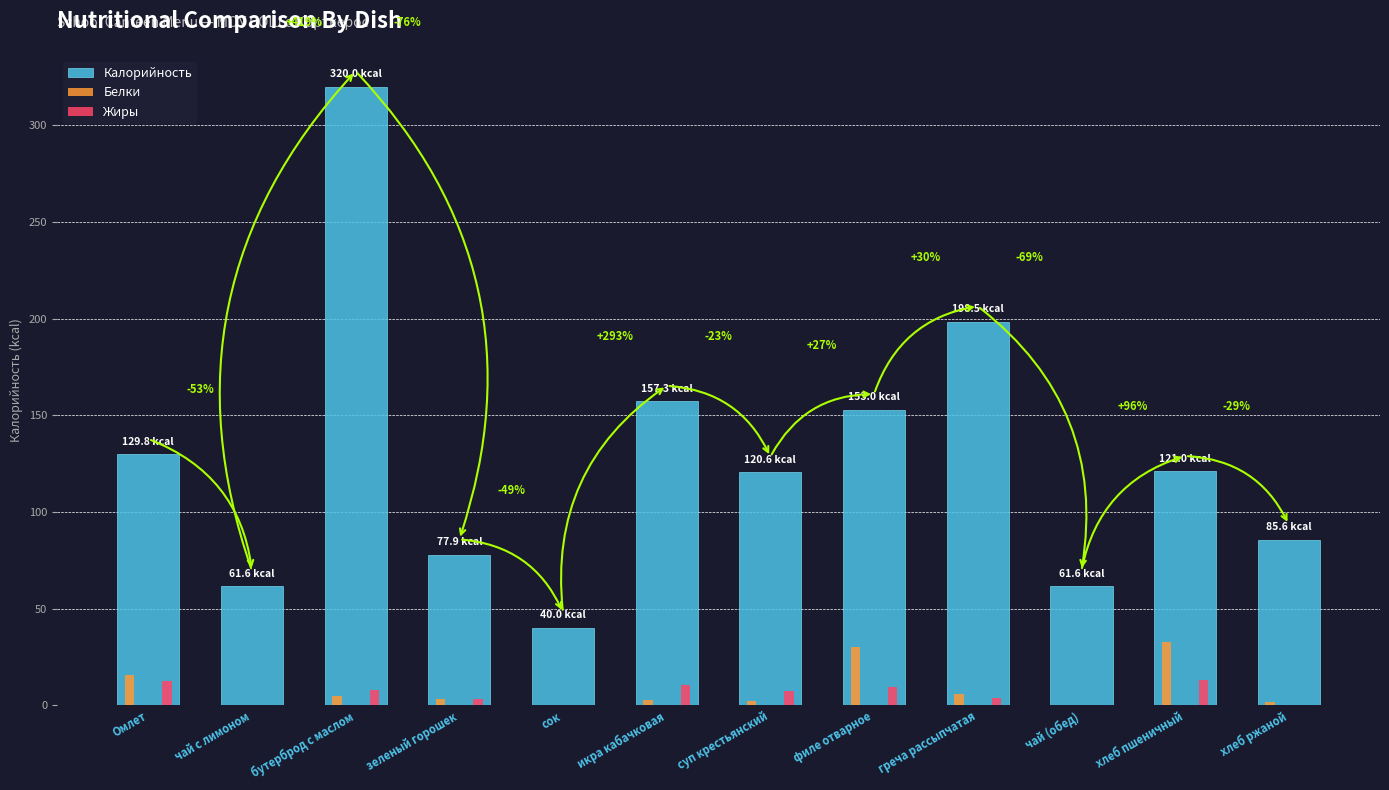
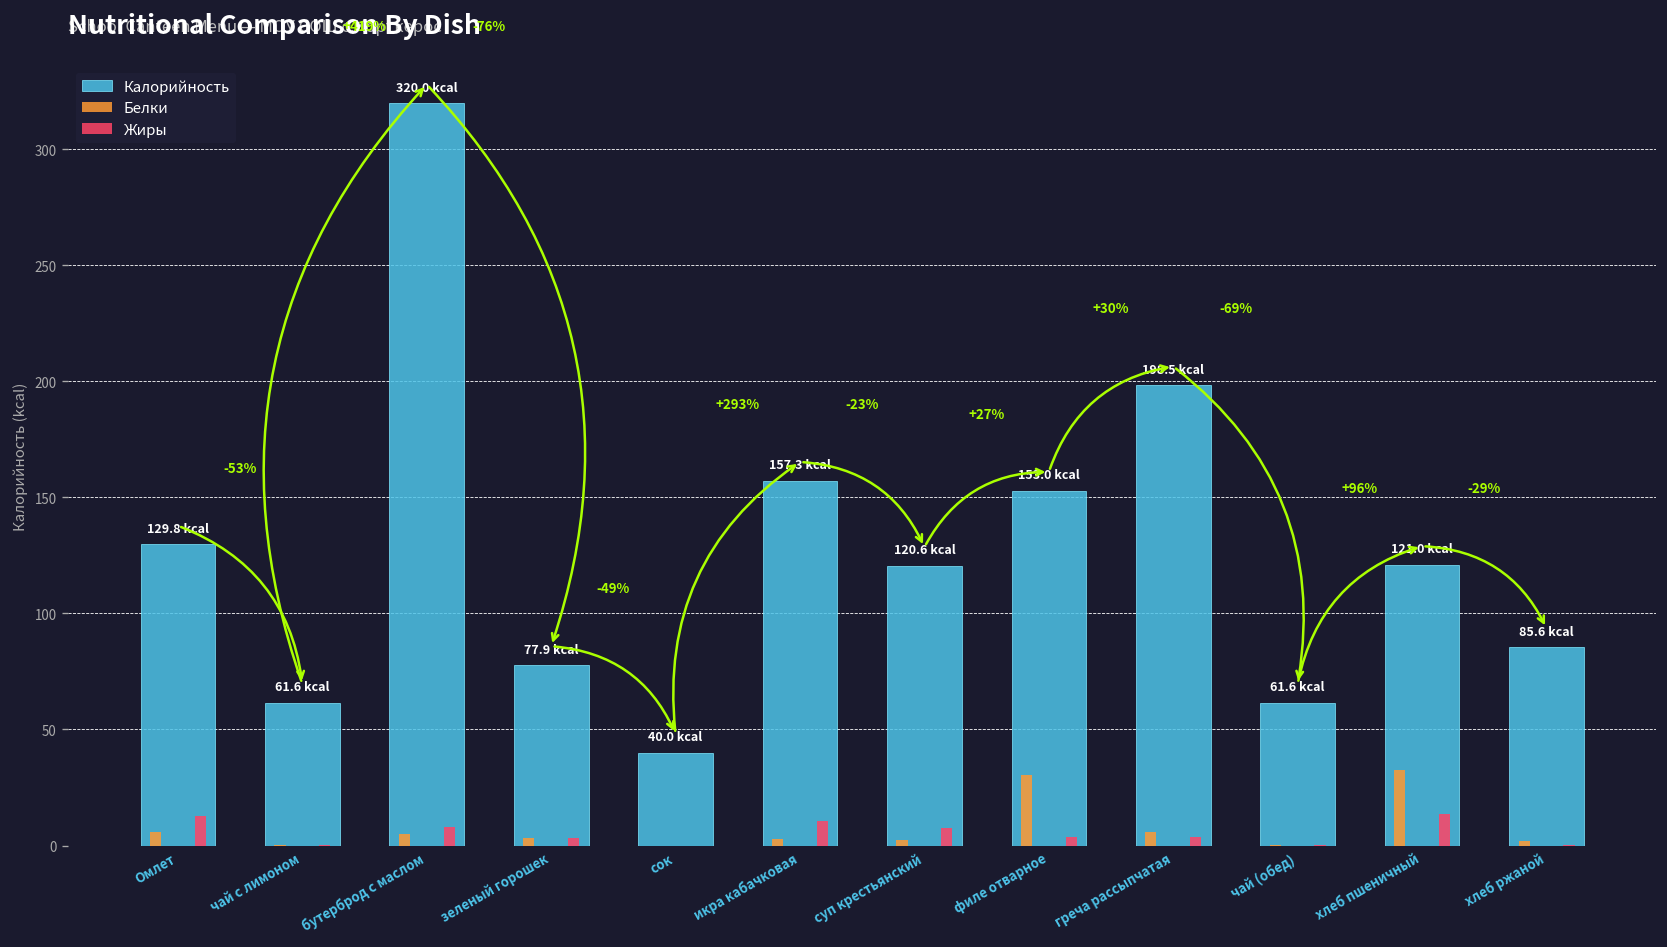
  {
    "Калорийность": {
      "Омлет": 129.8,
      "чай с лимоном": 61.6,
      "бутерброд с маслом": 320.0,
      "зеленый горошек": 77.9,
      "сок": 40.0,
      "икра кабачковая": 157.3,
      "суп крестьянский": 120.6,
      "филе отварное": 153.0,
      "греча рассыпчатая": 198.5,
      "чай (обед)": 61.6,
      "хлеб пшеничный": 121.0,
      "хлеб ржаной": 85.6
    },
    "Белки": {
-     "Омлет": 16,
+     "Омлет": 6,
      "сок": 0
    },
    "Жиры": {
      "сок": 0,
-     "филе отварное": 9
+     "филе отварное": 4
    }
  }
